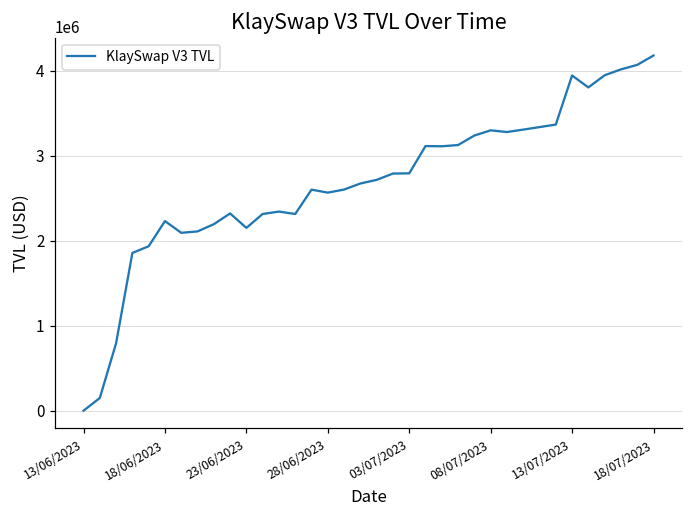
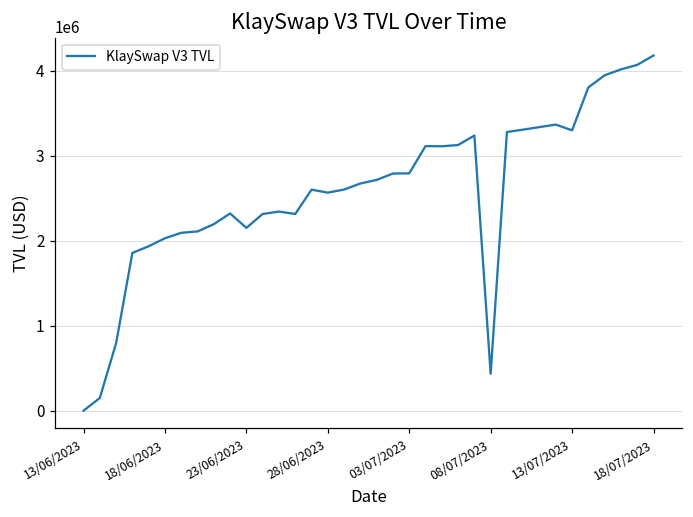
  {
    "13/06/2023": 0,
-   "18/06/2023": 2200000,
+   "18/06/2023": 2000000,
    "23/06/2023": 2200000,
    "28/06/2023": 2600000,
    "03/07/2023": 2800000,
-   "08/07/2023": 3300000,
-   "13/07/2023": 3900000,
+   "08/07/2023": 400000,
+   "13/07/2023": 3300000,
    "18/07/2023": 4200000
  }
